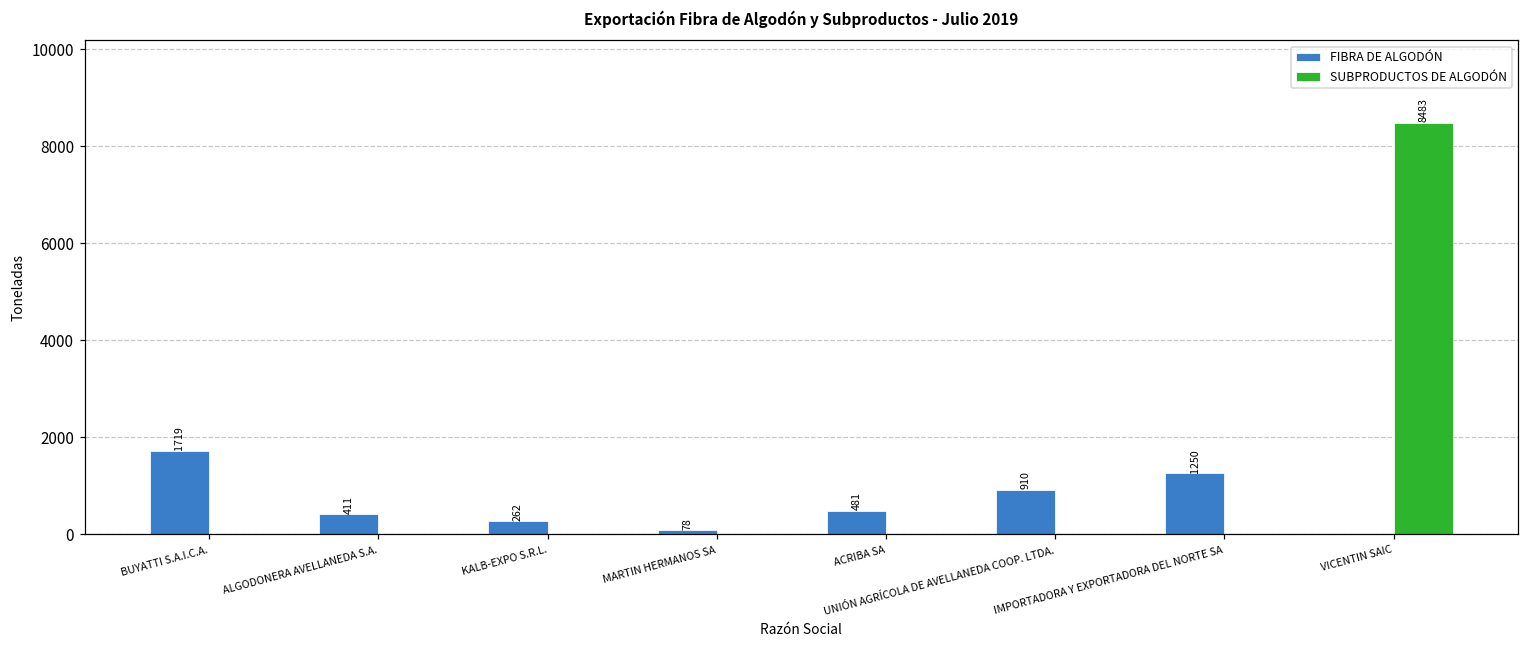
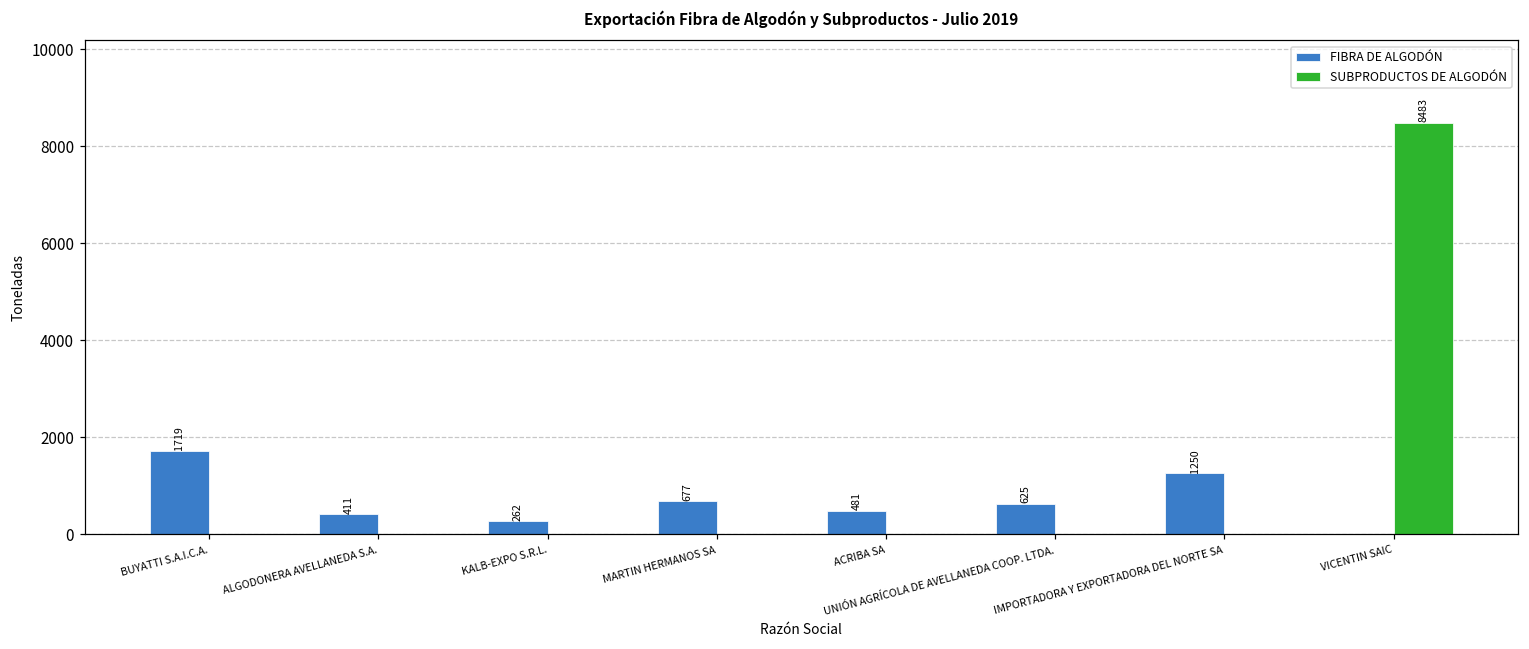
  {
    "FIBRA DE ALGODÓN": {
      "BUYATTI S.A.I.C.A.": 1719,
      "ALGODONERA AVELLANEDA S.A.": 411,
      "KALB-EXPO S.R.L.": 262,
-     "MARTIN HERMANOS SA": 78,
+     "MARTIN HERMANOS SA": 677,
      "ACRIBA SA": 481,
-     "UNIÓN AGRÍCOLA DE AVELLANEDA COOP. LTDA.": 910,
+     "UNIÓN AGRÍCOLA DE AVELLANEDA COOP. LTDA.": 625,
      "IMPORTADORA Y EXPORTADORA DEL NORTE SA": 1250
    },
    "SUBPRODUCTOS DE ALGODÓN": {
      "VICENTIN SAIC": 8483
    }
  }
